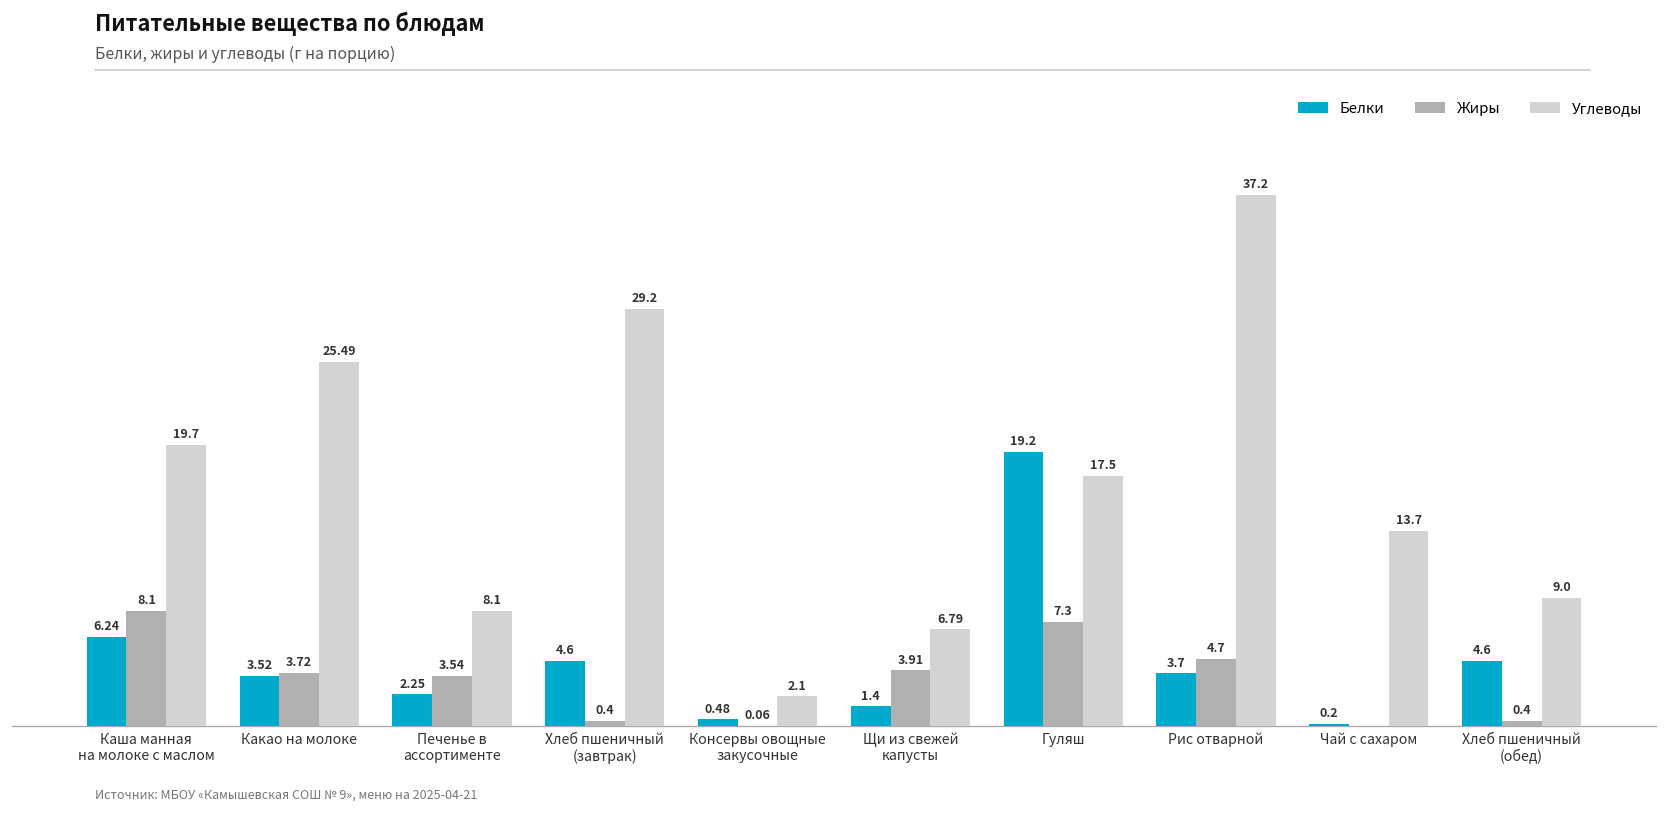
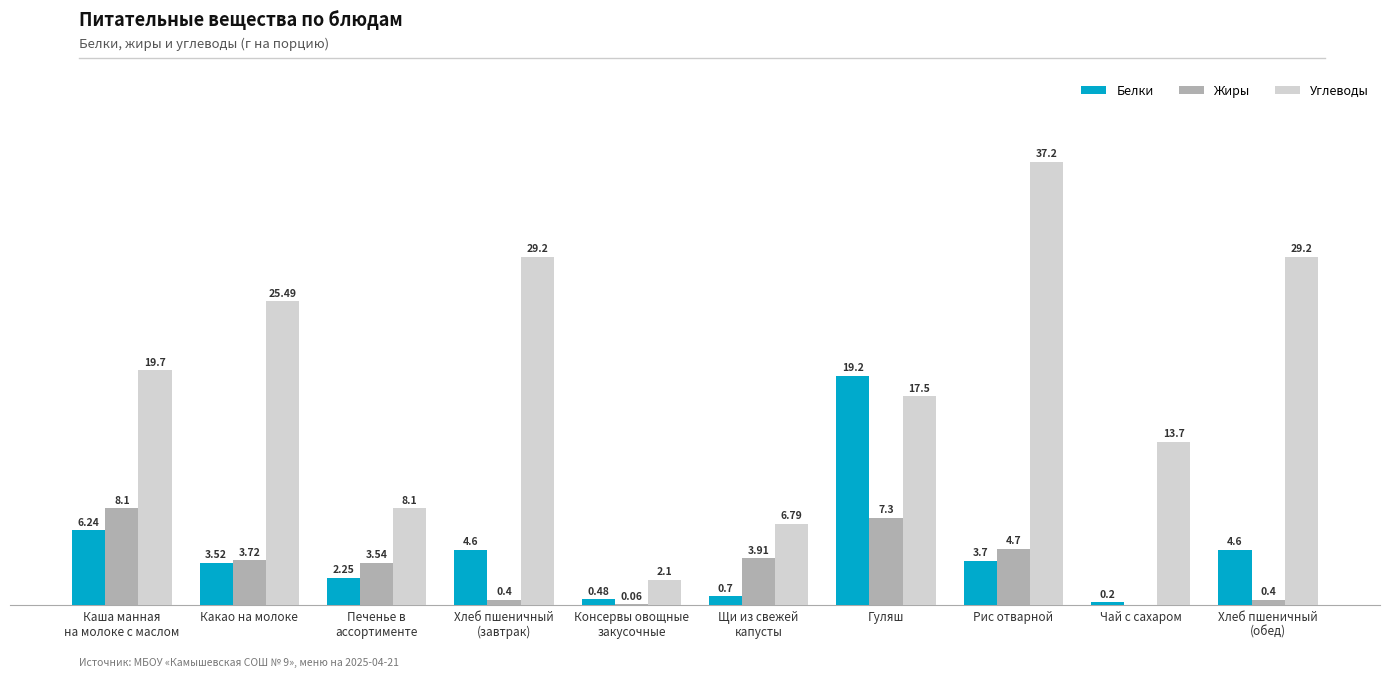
  {
    "Белки": {
      "Каша манная на молоке с маслом": 6.24,
      "Какао на молоке": 3.52,
      "Печенье в ассортименте": 2.25,
      "Хлеб пшеничный (завтрак)": 4.6,
      "Консервы овощные закусочные": 0.48,
-     "Щи из свежей капусты": 1.4,
+     "Щи из свежей капусты": 0.7,
      "Гуляш": 19.2,
      "Рис отварной": 3.7,
      "Чай с сахаром": 0.2,
      "Хлеб пшеничный (обед)": 4.6
    },
    "Жиры": {
      "Каша манная на молоке с маслом": 8.1,
      "Какао на молоке": 3.72,
      "Печенье в ассортименте": 3.54,
      "Хлеб пшеничный (завтрак)": 0.4,
      "Консервы овощные закусочные": 0.06,
      "Щи из свежей капусты": 3.91,
      "Гуляш": 7.3,
      "Рис отварной": 4.7,
      "Хлеб пшеничный (обед)": 0.4
    },
    "Углеводы": {
      "Каша манная на молоке с маслом": 19.7,
      "Какао на молоке": 25.49,
      "Печенье в ассортименте": 8.1,
      "Хлеб пшеничный (завтрак)": 29.2,
      "Консервы овощные закусочные": 2.1,
      "Щи из свежей капусты": 6.79,
      "Гуляш": 17.5,
      "Рис отварной": 37.2,
      "Чай с сахаром": 13.7,
-     "Хлеб пшеничный (обед)": 9.0
+     "Хлеб пшеничный (обед)": 29.2
    }
  }
